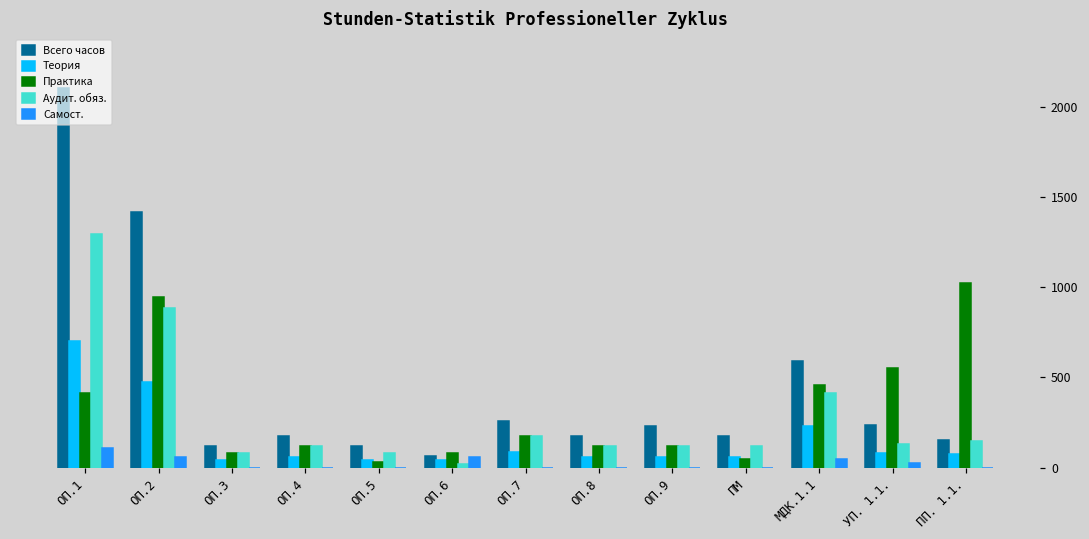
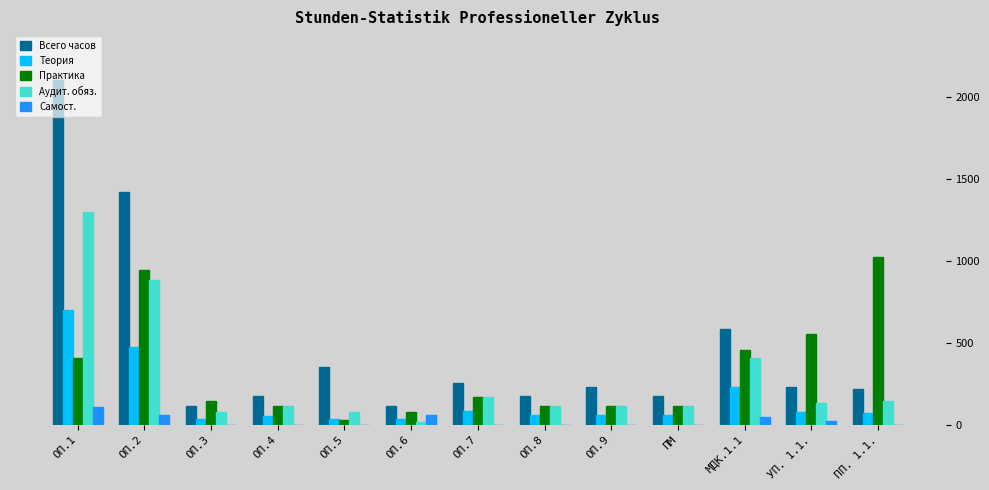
  {
    "Всего часов": {
      "ОП.2": 1420,
      "ОП.3": 120,
      "ОП.4": 180,
-     "ОП.5": 120,
-     "ОП.6": 70,
+     "ОП.5": 360,
+     "ОП.6": 120,
      "ОП.7": 260,
      "ОП.8": 180,
      "ОП.9": 230,
      "ПМ": 180,
      "МДК.1.1": 590,
      "УП. 1.1.": 230,
-     "ПП. 1.1.": 150
+     "ПП. 1.1.": 220
    },
    "Практика": {
      "ОП.1": 410,
      "ОП.2": 950,
-     "ОП.3": 80,
+     "ОП.3": 150,
      "ОП.4": 120,
      "ОП.5": 30,
      "ОП.6": 80,
      "ОП.7": 170,
      "ОП.8": 120,
      "ОП.9": 120,
-     "ПМ": 50,
+     "ПМ": 120,
      "МДК.1.1": 460,
      "УП. 1.1.": 550,
      "ПП. 1.1.": 1020
    },
    "Аудит. обяз.": {
      "ОП.1": 1300,
      "ОП.2": 890,
      "ОП.3": 80,
      "ОП.4": 120,
      "ОП.5": 80,
      "ОП.6": 20,
      "ОП.7": 170,
      "ОП.8": 120,
      "ОП.9": 120,
      "ПМ": 120,
      "МДК.1.1": 410,
      "УП. 1.1.": 130,
      "ПП. 1.1.": 150
    }
  }
